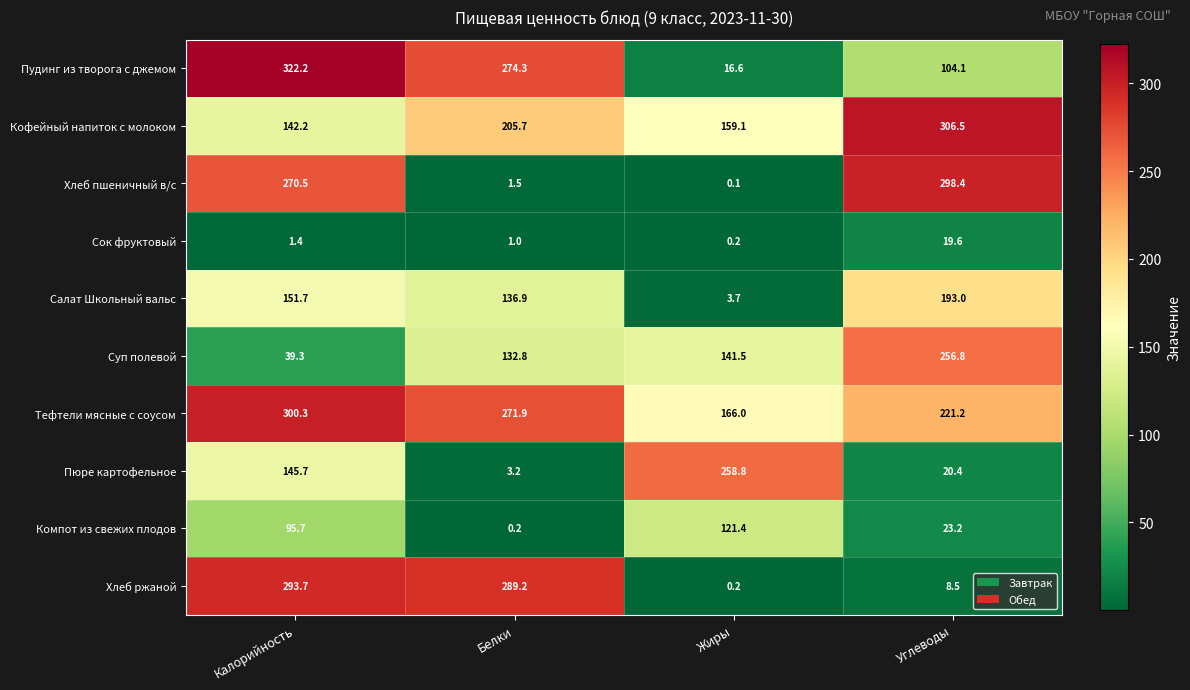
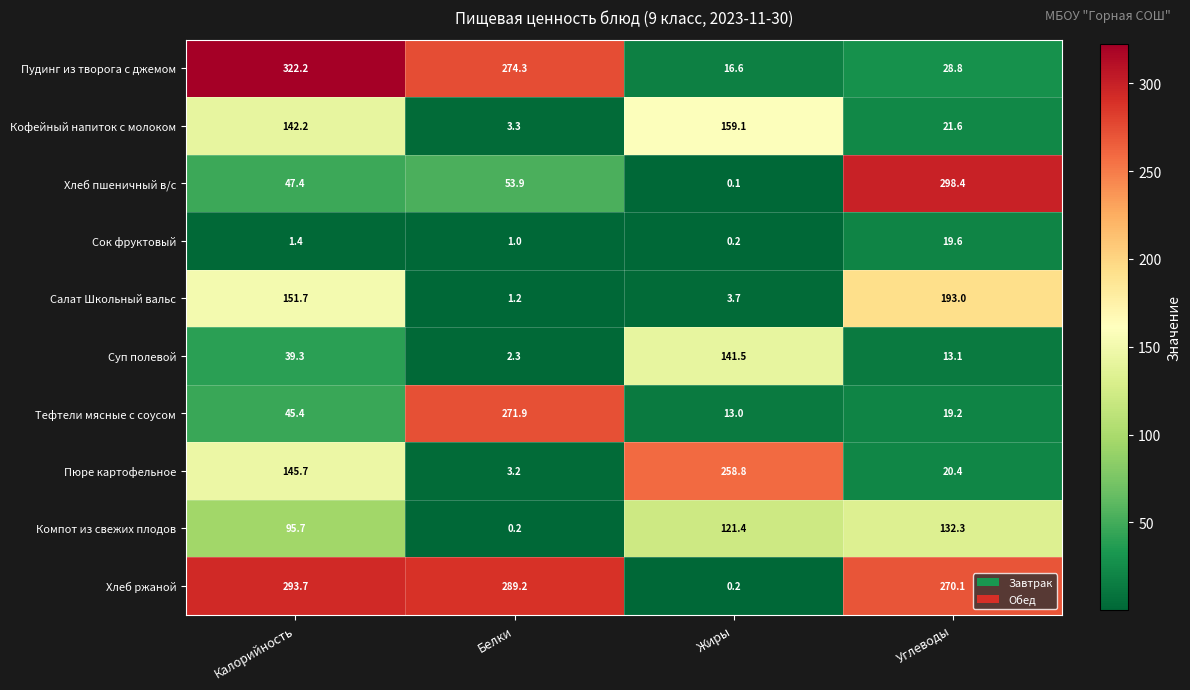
  {
    "Пудинг из творога с джемом": {
      "Калорийность": 322.2,
      "Белки": 274.3,
      "Жиры": 16.6,
-     "Углеводы": 104.1
+     "Углеводы": 28.8
    },
    "Кофейный напиток с молоком": {
      "Калорийность": 142.2,
-     "Белки": 205.7,
+     "Белки": 3.3,
      "Жиры": 159.1,
-     "Углеводы": 306.5
+     "Углеводы": 21.6
    },
    "Хлеб пшеничный в/с": {
-     "Калорийность": 270.5,
-     "Белки": 1.5,
+     "Калорийность": 47.4,
+     "Белки": 53.9,
      "Жиры": 0.1,
      "Углеводы": 298.4
    },
    "Сок фруктовый": {
      "Калорийность": 1.4,
      "Белки": 1.0,
      "Жиры": 0.2,
      "Углеводы": 19.6
    },
    "Салат Школьный вальс": {
      "Калорийность": 151.7,
-     "Белки": 136.9,
+     "Белки": 1.2,
      "Жиры": 3.7,
      "Углеводы": 193.0
    },
    "Суп полевой": {
      "Калорийность": 39.3,
-     "Белки": 132.8,
+     "Белки": 2.3,
      "Жиры": 141.5,
-     "Углеводы": 256.8
+     "Углеводы": 13.1
    },
    "Тефтели мясные с соусом": {
-     "Калорийность": 300.3,
+     "Калорийность": 45.4,
      "Белки": 271.9,
-     "Жиры": 166.0,
-     "Углеводы": 221.2
+     "Жиры": 13.0,
+     "Углеводы": 19.2
    },
    "Пюре картофельное": {
      "Калорийность": 145.7,
      "Белки": 3.2,
      "Жиры": 258.8,
      "Углеводы": 20.4
    },
    "Компот из свежих плодов": {
      "Калорийность": 95.7,
      "Белки": 0.2,
      "Жиры": 121.4,
-     "Углеводы": 23.2
+     "Углеводы": 132.3
    },
    "Хлеб ржаной": {
      "Калорийность": 293.7,
      "Белки": 289.2,
      "Жиры": 0.2,
-     "Углеводы": 8.5
+     "Углеводы": 270.1
    }
  }
